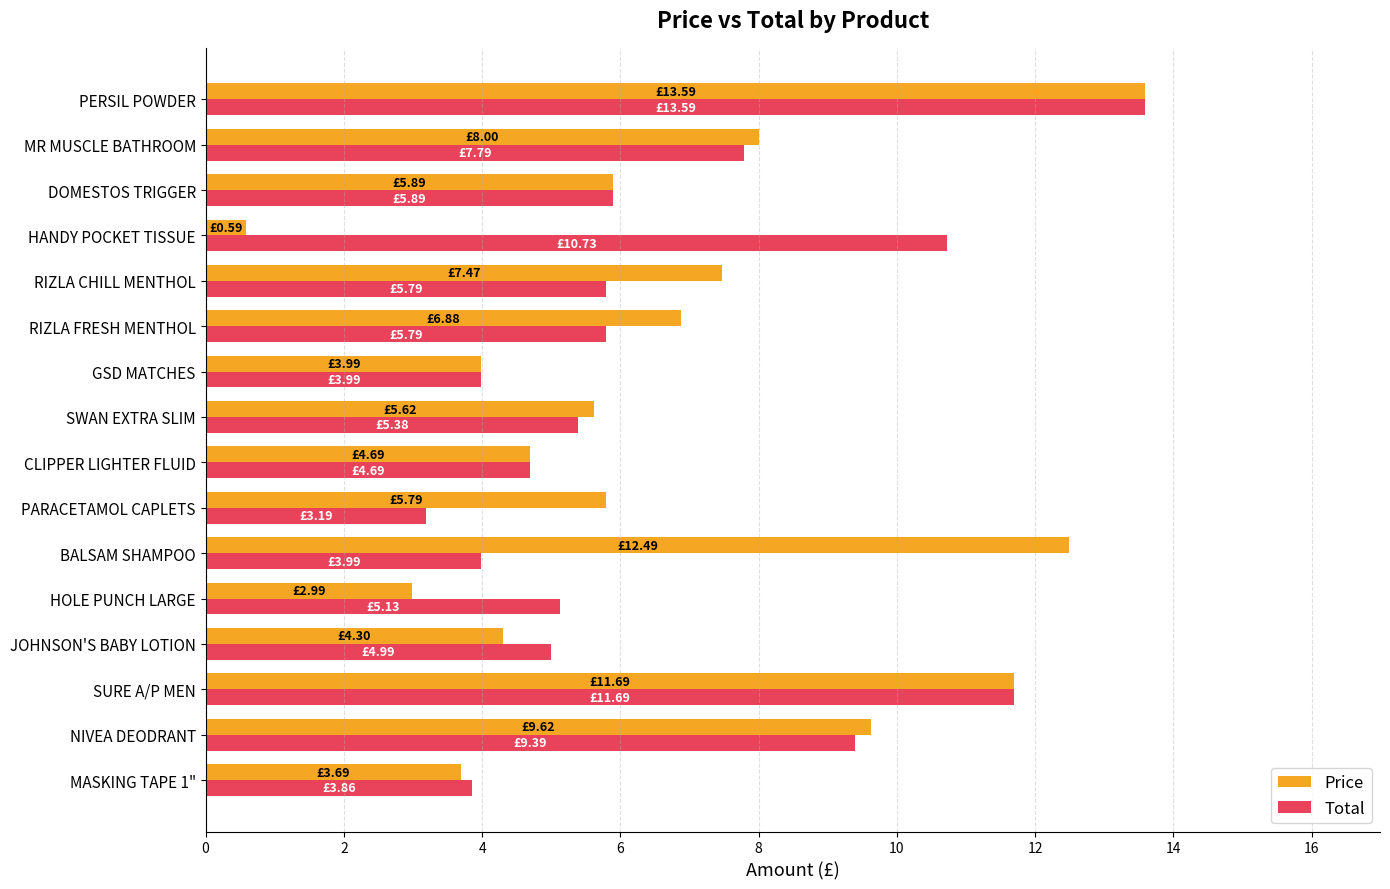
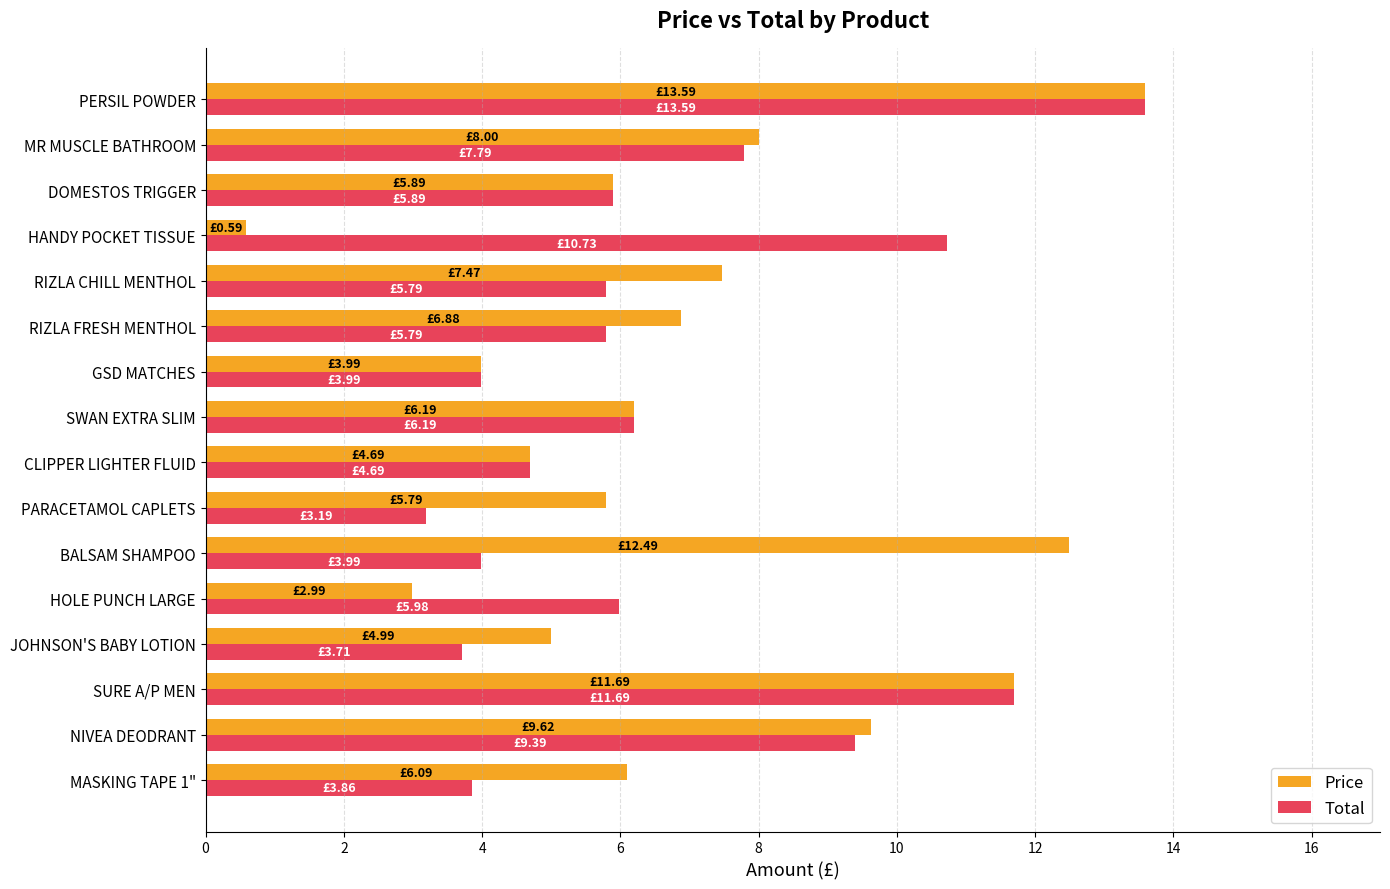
  {
    "Price": {
      "PERSIL POWDER": "£13.59",
      "MR MUSCLE BATHROOM": "£8.00",
      "DOMESTOS TRIGGER": "£5.89",
      "HANDY POCKET TISSUE": "£0.59",
      "RIZLA CHILL MENTHOL": "£7.47",
      "RIZLA FRESH MENTHOL": "£6.88",
      "GSD MATCHES": "£3.99",
-     "SWAN EXTRA SLIM": "£5.62",
+     "SWAN EXTRA SLIM": "£6.19",
      "CLIPPER LIGHTER FLUID": "£4.69",
      "PARACETAMOL CAPLETS": "£5.79",
      "BALSAM SHAMPOO": "£12.49",
      "HOLE PUNCH LARGE": "£2.99",
-     "JOHNSON'S BABY LOTION": "£4.30",
+     "JOHNSON'S BABY LOTION": "£4.99",
      "SURE A/P MEN": "£11.69",
      "NIVEA DEODRANT": "£9.62",
-     "MASKING TAPE 1\"": "£3.69"
+     "MASKING TAPE 1\"": "£6.09"
    },
    "Total": {
      "PERSIL POWDER": "£13.59",
      "MR MUSCLE BATHROOM": "£7.79",
      "DOMESTOS TRIGGER": "£5.89",
      "HANDY POCKET TISSUE": "£10.73",
      "RIZLA CHILL MENTHOL": "£5.79",
      "RIZLA FRESH MENTHOL": "£5.79",
      "GSD MATCHES": "£3.99",
-     "SWAN EXTRA SLIM": "£5.38",
+     "SWAN EXTRA SLIM": "£6.19",
      "CLIPPER LIGHTER FLUID": "£4.69",
      "PARACETAMOL CAPLETS": "£3.19",
      "BALSAM SHAMPOO": "£3.99",
-     "HOLE PUNCH LARGE": "£5.13",
-     "JOHNSON'S BABY LOTION": "£4.99",
+     "HOLE PUNCH LARGE": "£5.98",
+     "JOHNSON'S BABY LOTION": "£3.71",
      "SURE A/P MEN": "£11.69",
      "NIVEA DEODRANT": "£9.39",
      "MASKING TAPE 1\"": "£3.86"
    }
  }
